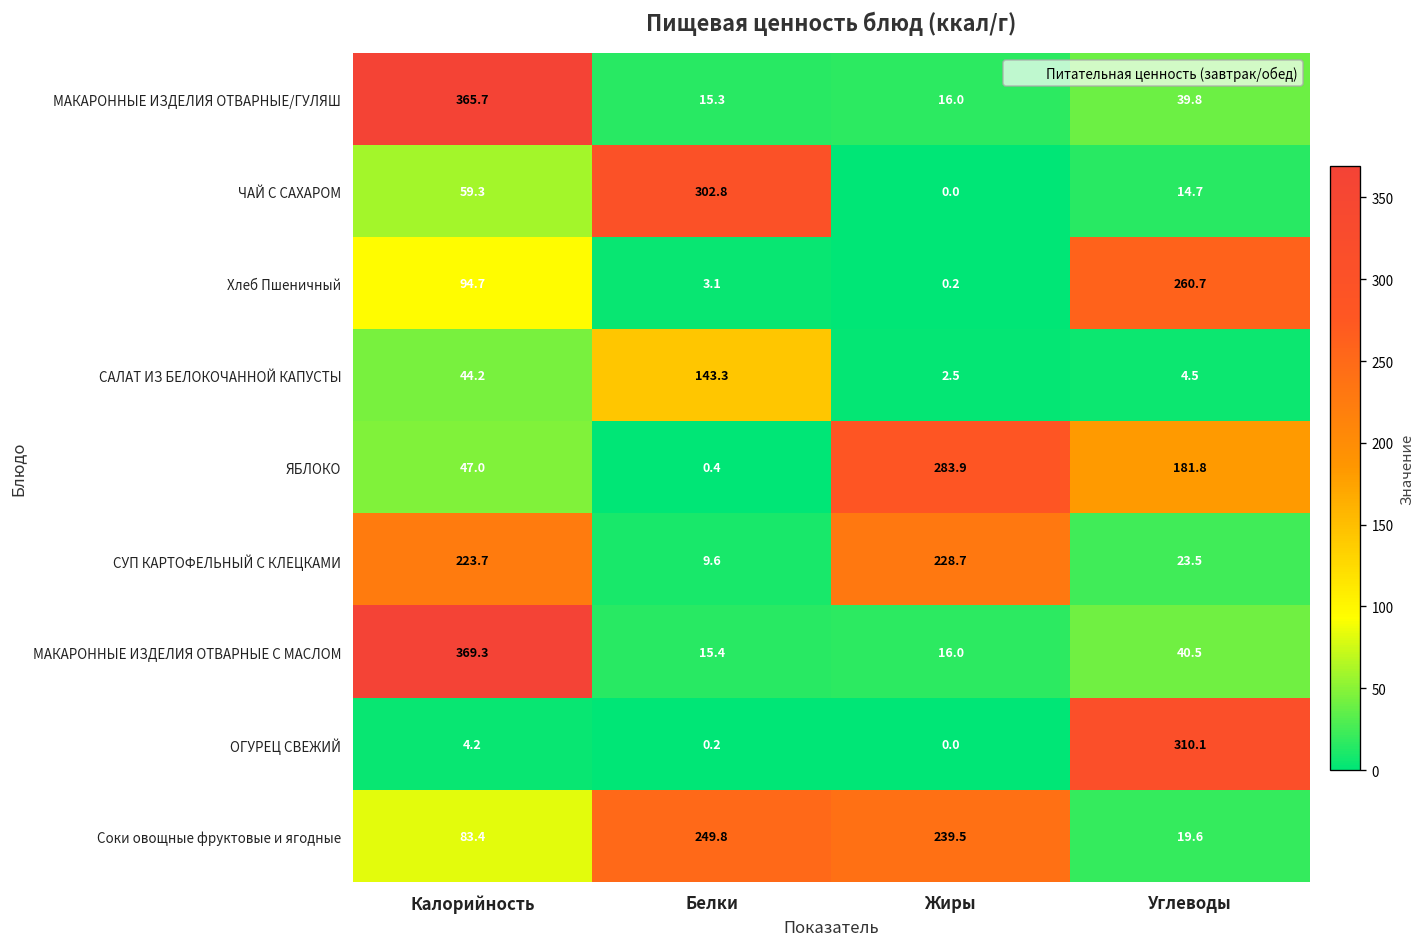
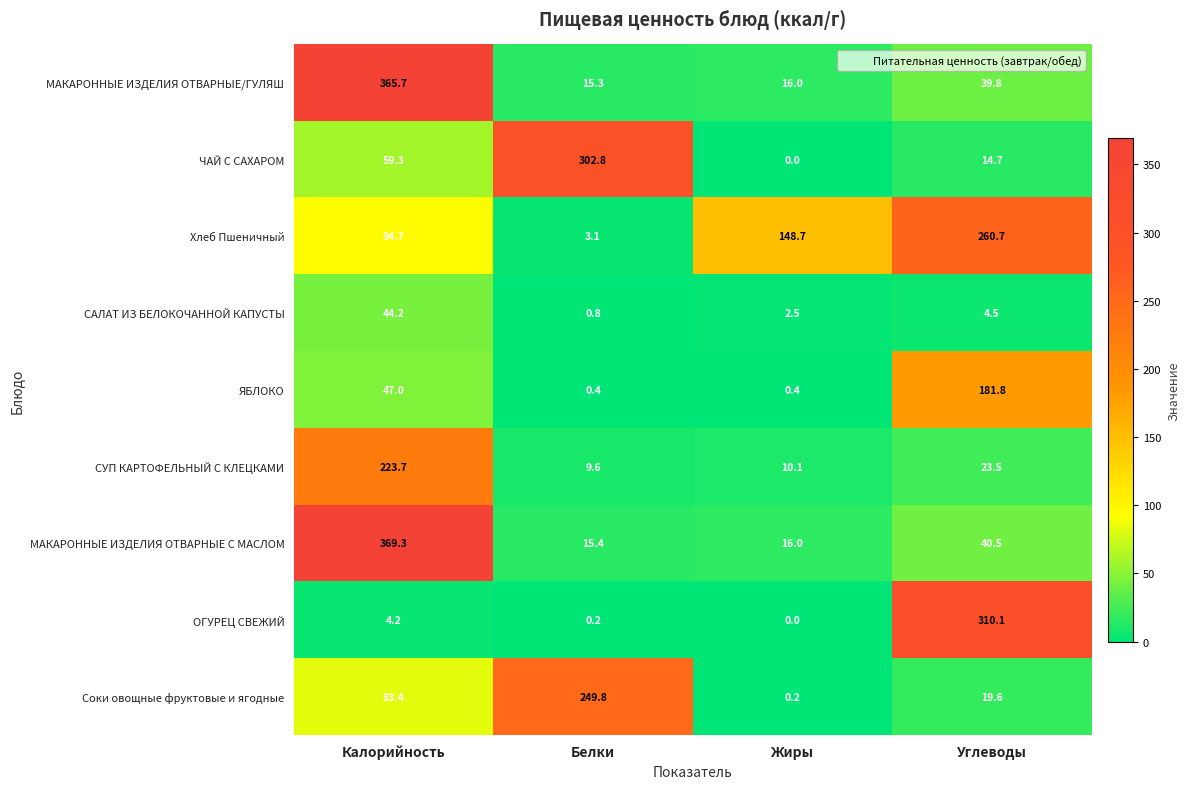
  {
    "МАКАРОННЫЕ ИЗДЕЛИЯ ОТВАРНЫЕ/ГУЛЯШ": {
      "Калорийность": 365.7,
      "Белки": 15.3,
      "Жиры": 16.0,
      "Углеводы": 39.8
    },
    "ЧАЙ С САХАРОМ": {
      "Калорийность": 59.3,
      "Белки": 302.8,
      "Жиры": 0.0,
      "Углеводы": 14.7
    },
    "Хлеб Пшеничный": {
      "Калорийность": 94.7,
      "Белки": 3.1,
-     "Жиры": 0.2,
+     "Жиры": 148.7,
      "Углеводы": 260.7
    },
    "САЛАТ ИЗ БЕЛОКОЧАННОЙ КАПУСТЫ": {
      "Калорийность": 44.2,
-     "Белки": 143.3,
+     "Белки": 0.8,
      "Жиры": 2.5,
      "Углеводы": 4.5
    },
    "ЯБЛОКО": {
      "Калорийность": 47.0,
      "Белки": 0.4,
-     "Жиры": 283.9,
+     "Жиры": 0.4,
      "Углеводы": 181.8
    },
    "СУП КАРТОФЕЛЬНЫЙ С КЛЕЦКАМИ": {
      "Калорийность": 223.7,
      "Белки": 9.6,
-     "Жиры": 228.7,
+     "Жиры": 10.1,
      "Углеводы": 23.5
    },
    "МАКАРОННЫЕ ИЗДЕЛИЯ ОТВАРНЫЕ С МАСЛОМ": {
      "Калорийность": 369.3,
      "Белки": 15.4,
      "Жиры": 16.0,
      "Углеводы": 40.5
    },
    "ОГУРЕЦ СВЕЖИЙ": {
      "Калорийность": 4.2,
      "Белки": 0.2,
      "Жиры": 0.0,
      "Углеводы": 310.1
    },
    "Соки овощные фруктовые и ягодные": {
      "Калорийность": 83.4,
      "Белки": 249.8,
-     "Жиры": 239.5,
+     "Жиры": 0.2,
      "Углеводы": 19.6
    }
  }
